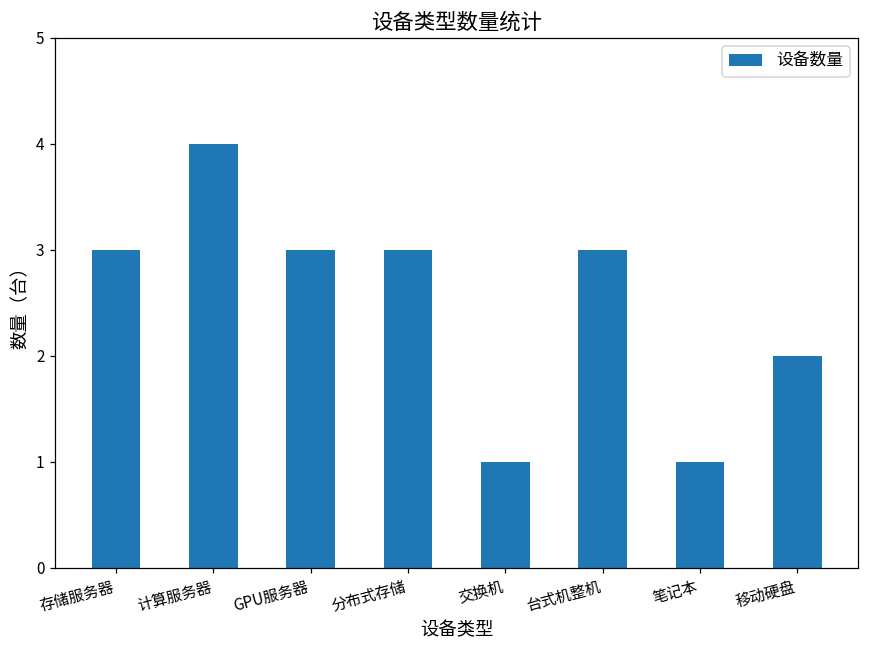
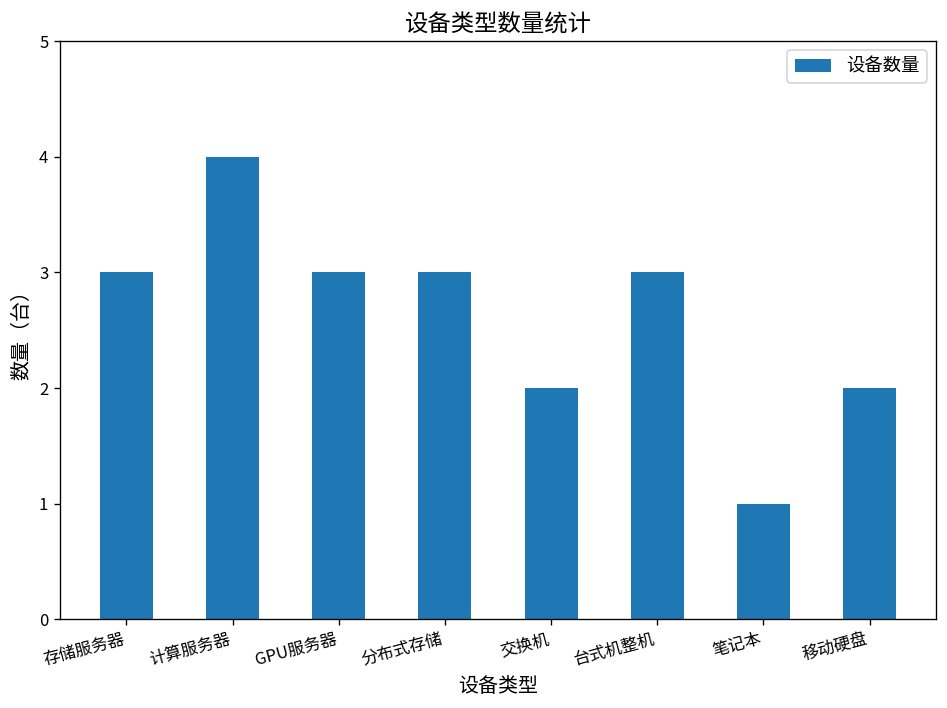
  {
    "存储服务器": 3,
    "计算服务器": 4,
    "GPU服务器": 3,
    "分布式存储": 3,
-   "交换机": 1,
+   "交换机": 2,
    "台式机整机": 3,
    "笔记本": 1,
    "移动硬盘": 2
  }
